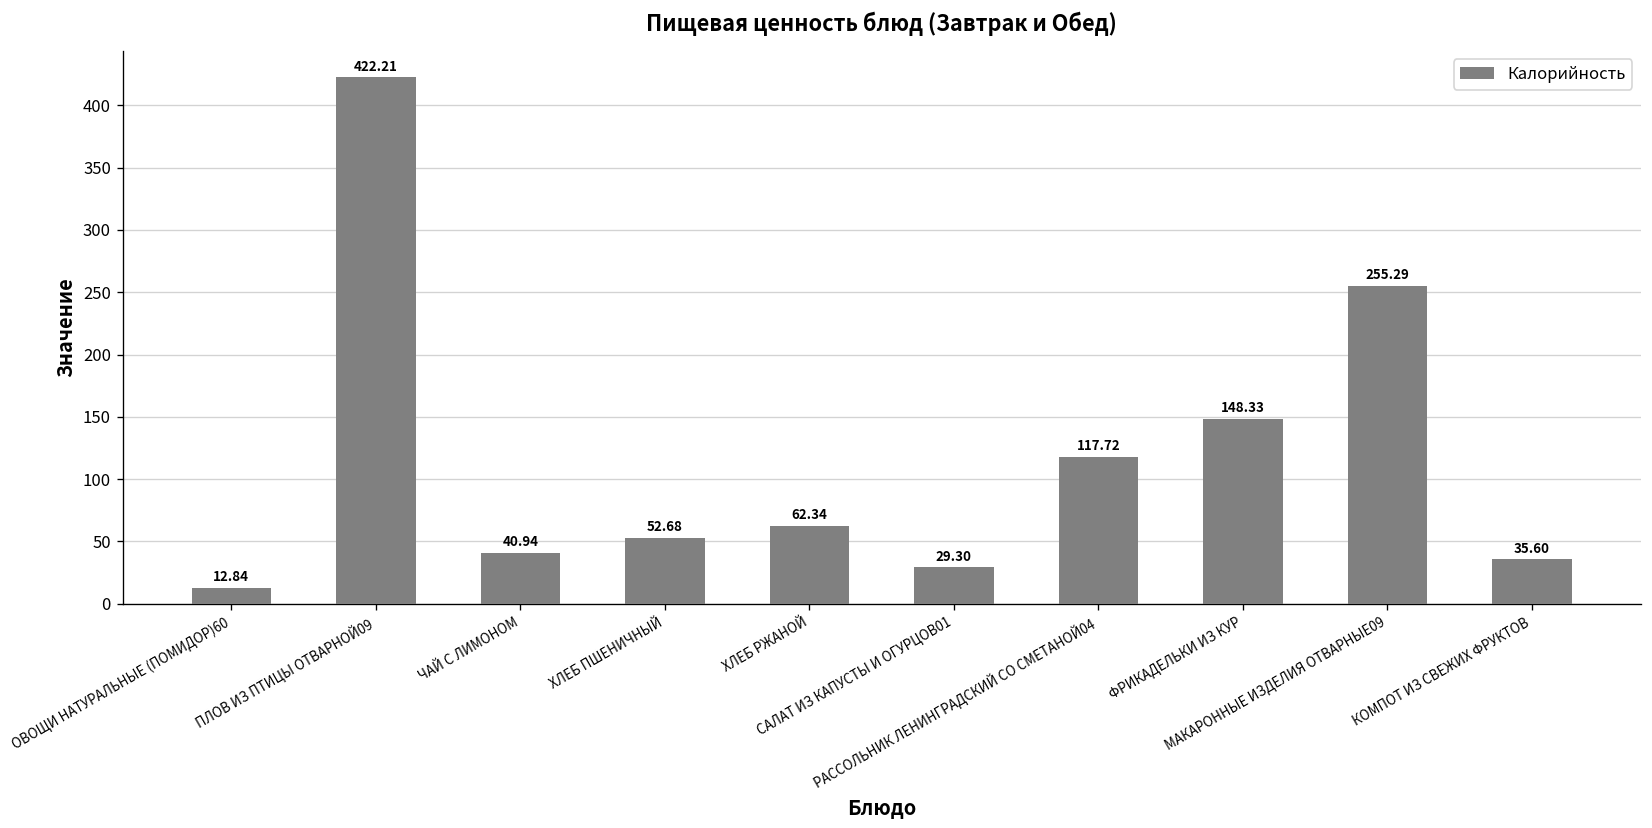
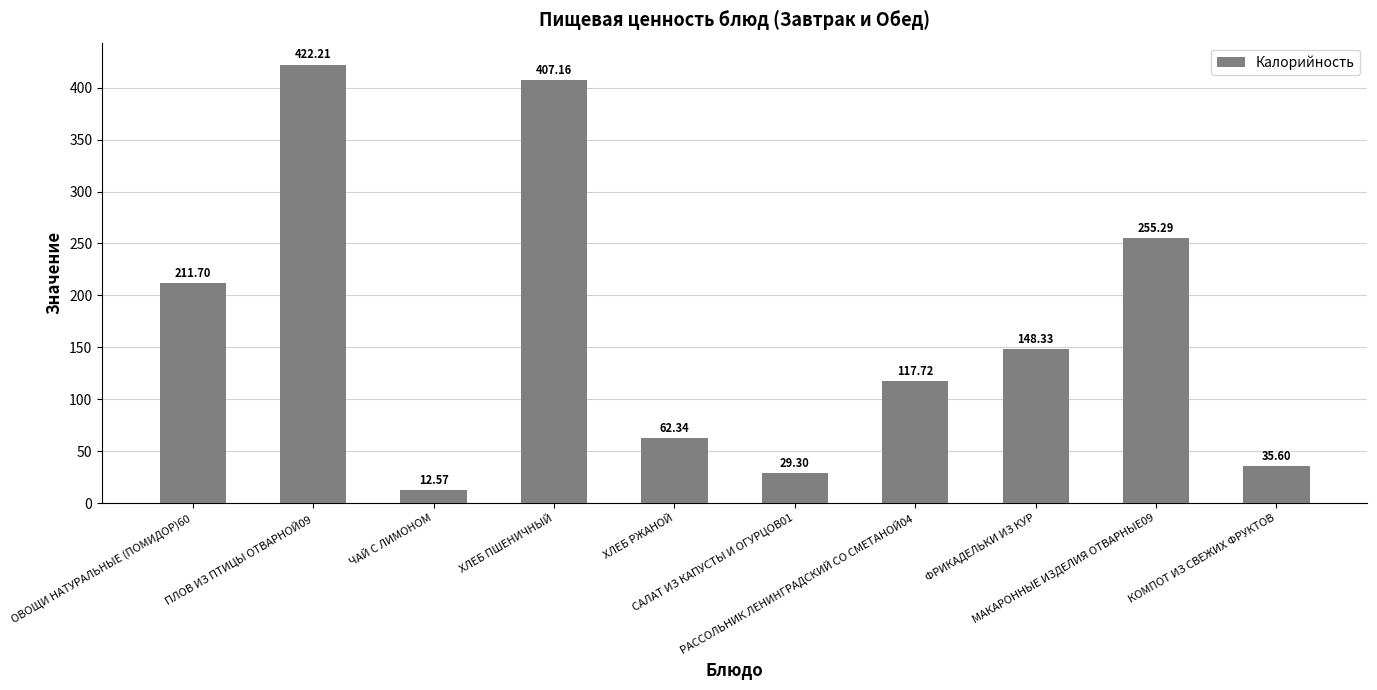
  {
-   "ОВОЩИ НАТУРАЛЬНЫЕ (ПОМИДОР)60": 12.84,
+   "ОВОЩИ НАТУРАЛЬНЫЕ (ПОМИДОР)60": 211.70,
    "ПЛОВ ИЗ ПТИЦЫ ОТВАРНОЙ09": 422.21,
-   "ЧАЙ С ЛИМОНОМ": 40.94,
-   "ХЛЕБ ПШЕНИЧНЫЙ": 52.68,
+   "ЧАЙ С ЛИМОНОМ": 12.57,
+   "ХЛЕБ ПШЕНИЧНЫЙ": 407.16,
    "ХЛЕБ РЖАНОЙ": 62.34,
    "САЛАТ ИЗ КАПУСТЫ И ОГУРЦОВ01": 29.30,
    "РАССОЛЬНИК ЛЕНИНГРАДСКИЙ СО СМЕТАНОЙ04": 117.72,
    "ФРИКАДЕЛЬКИ ИЗ КУР": 148.33,
    "МАКАРОННЫЕ ИЗДЕЛИЯ ОТВАРНЫЕ09": 255.29,
    "КОМПОТ ИЗ СВЕЖИХ ФРУКТОВ": 35.60
  }
